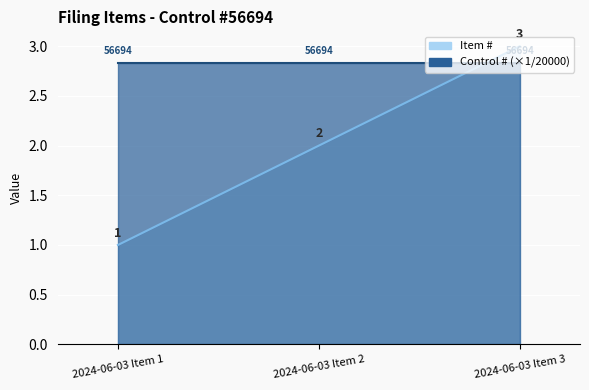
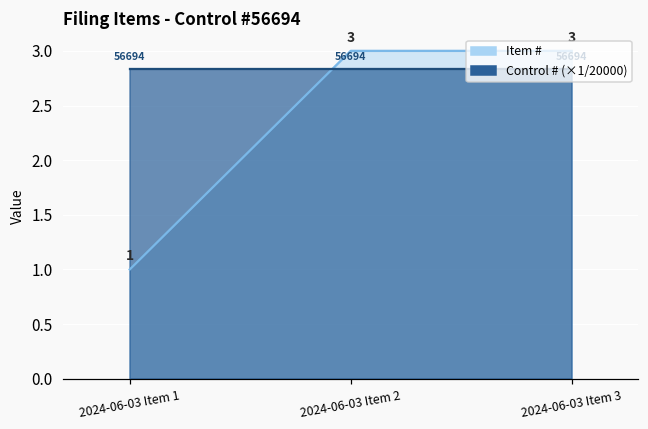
  {
    "Item #": {
      "2024-06-03 Item 1": 1,
-     "2024-06-03 Item 2": 2
+     "2024-06-03 Item 2": 3
    }
  }
